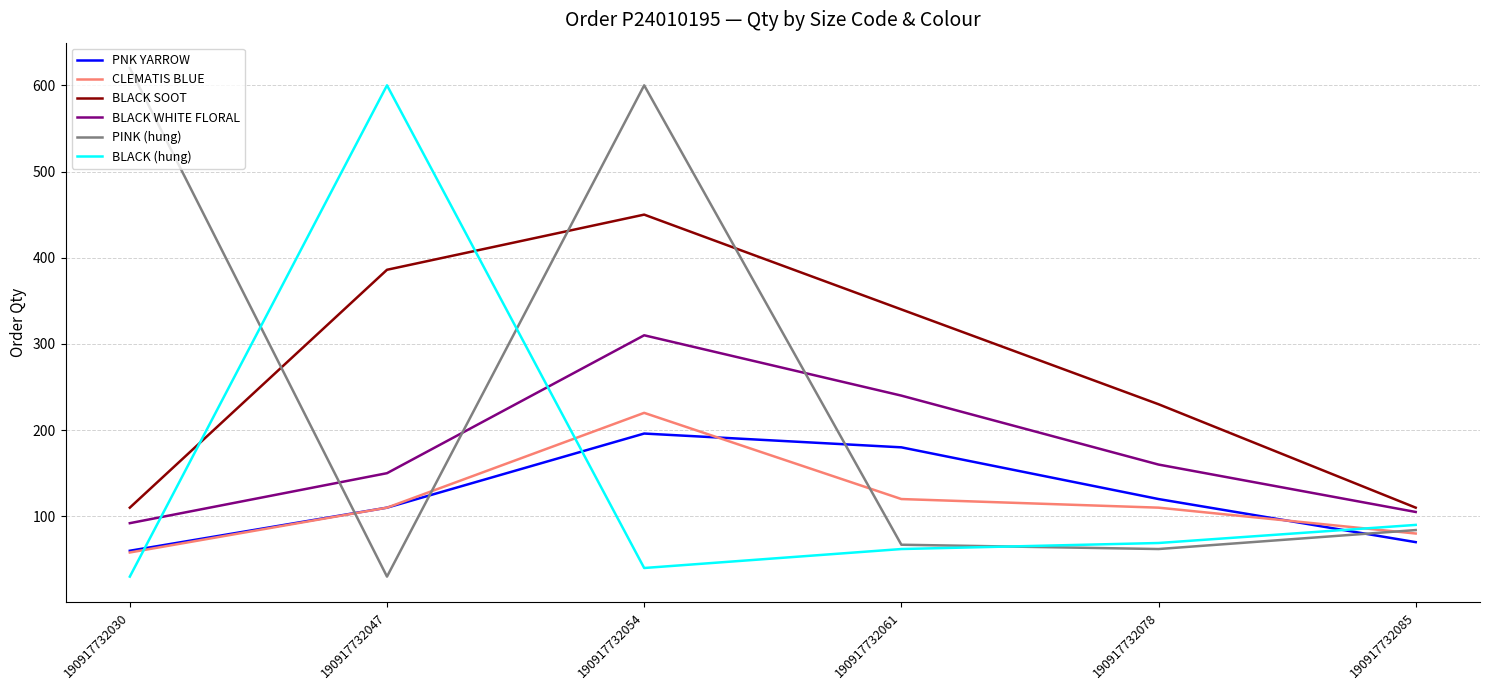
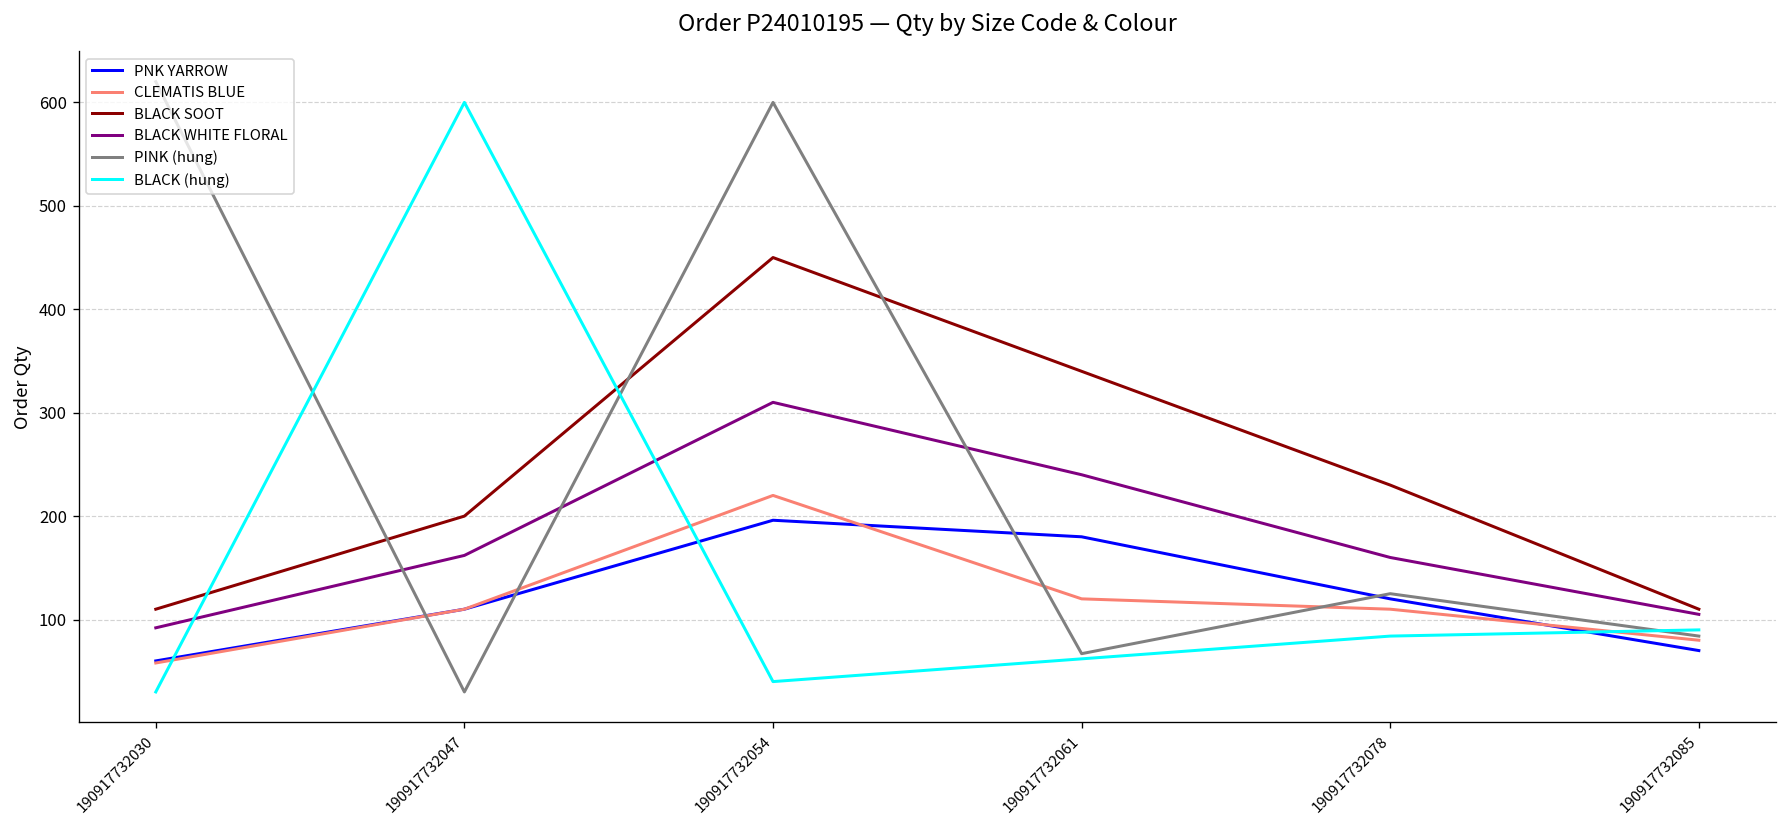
  {
    "PNK YARROW": {
      "190917732054": 200,
      "190917732061": 180,
      "190917732078": 120,
      "190917732085": 70
    },
    "CLEMATIS BLUE": {
      "190917732054": 220,
      "190917732061": 120,
      "190917732078": 110,
      "190917732085": 80
    },
    "BLACK SOOT": {
      "190917732030": 110,
-     "190917732047": 390,
+     "190917732047": 200,
      "190917732054": 450,
      "190917732061": 340,
      "190917732078": 230,
      "190917732085": 110
    },
    "BLACK WHITE FLORAL": {
      "190917732030": 90,
-     "190917732047": 150,
+     "190917732047": 160,
      "190917732054": 310,
      "190917732061": 240,
      "190917732078": 160,
      "190917732085": 110
    },
    "PINK (hung)": {
      "190917732047": 30,
      "190917732054": 600,
      "190917732061": 70,
-     "190917732078": 60,
+     "190917732078": 130,
      "190917732085": 80
    },
    "BLACK (hung)": {
      "190917732030": 30,
      "190917732047": 600,
      "190917732054": 40,
      "190917732061": 60,
-     "190917732078": 70,
+     "190917732078": 80,
      "190917732085": 90
    }
  }
